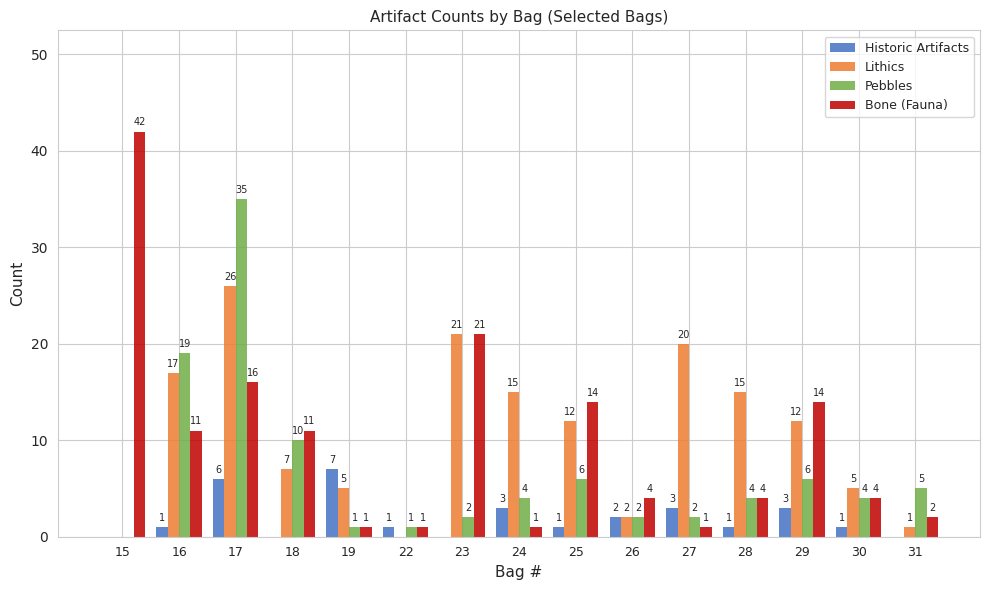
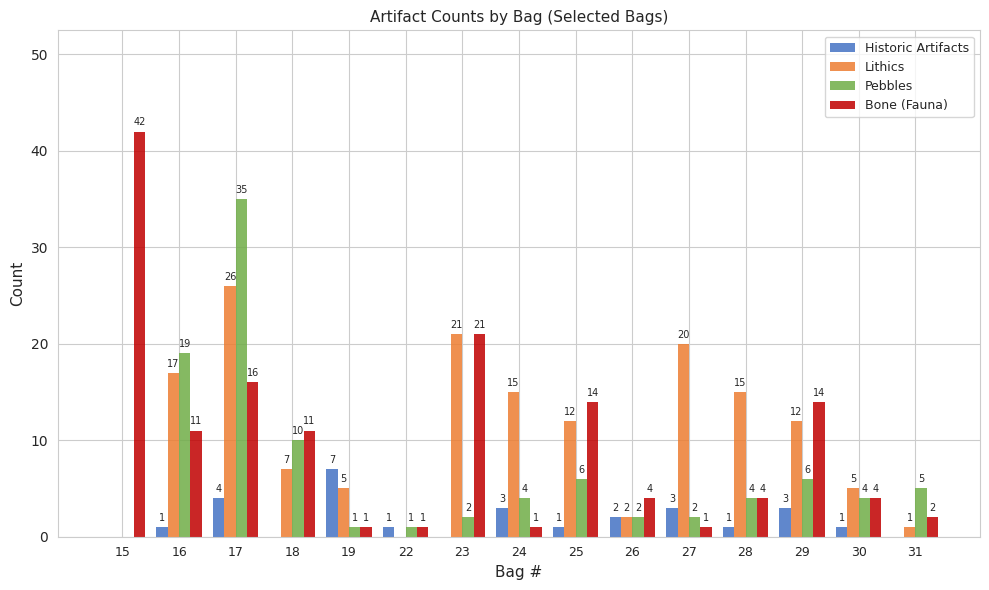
  {
    "Historic Artifacts": {
      "16": 1,
-     "17": 6,
+     "17": 4,
      "19": 7,
      "22": 1,
      "24": 3,
      "25": 1,
      "26": 2,
      "27": 3,
      "28": 1,
      "29": 3,
      "30": 1
    },
    "Lithics": {
      "16": 17,
      "17": 26,
      "18": 7,
      "19": 5,
      "23": 21,
      "24": 15,
      "25": 12,
      "26": 2,
      "27": 20,
      "28": 15,
      "29": 12,
      "30": 5,
      "31": 1
    },
    "Pebbles": {
      "16": 19,
      "17": 35,
      "18": 10,
      "19": 1,
      "22": 1,
      "23": 2,
      "24": 4,
      "25": 6,
      "26": 2,
      "27": 2,
      "28": 4,
      "29": 6,
      "30": 4,
      "31": 5
    },
    "Bone (Fauna)": {
      "15": 42,
      "16": 11,
      "17": 16,
      "18": 11,
      "19": 1,
      "22": 1,
      "23": 21,
      "24": 1,
      "25": 14,
      "26": 4,
      "27": 1,
      "28": 4,
      "29": 14,
      "30": 4,
      "31": 2
    }
  }
